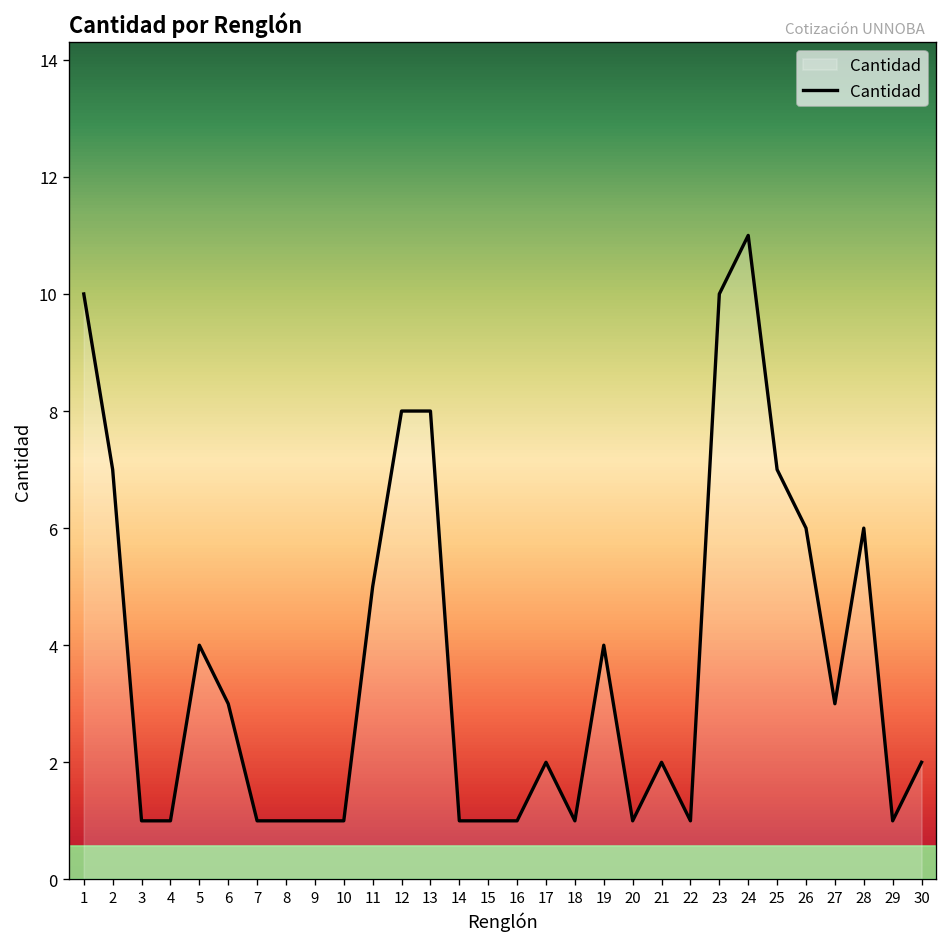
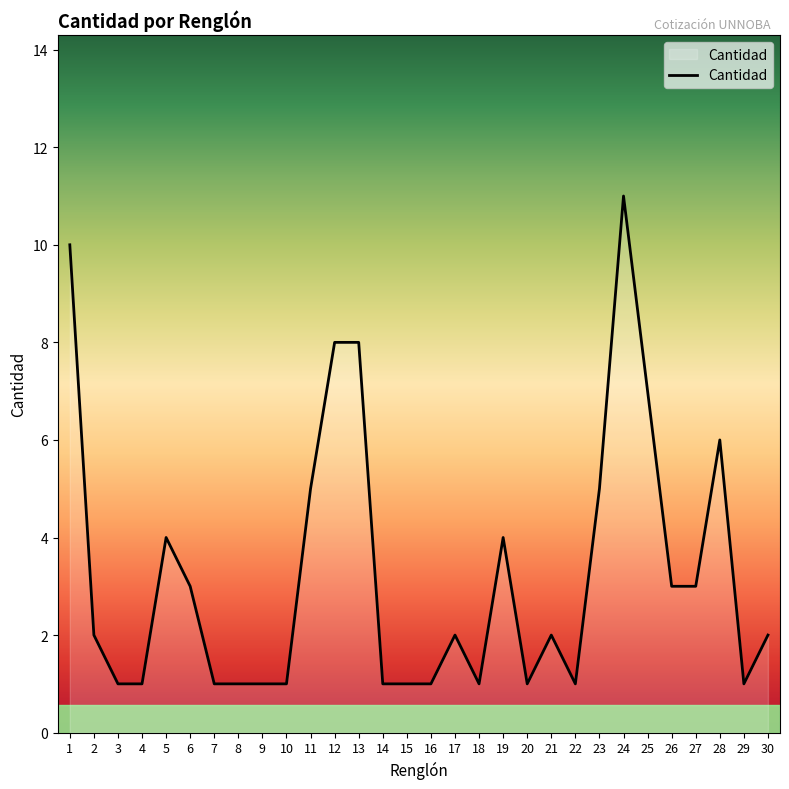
  {
    "1": 10,
-   "2": 7,
+   "2": 2,
    "3": 1,
    "4": 1,
    "5": 4,
    "6": 3,
    "7": 1,
    "8": 1,
    "9": 1,
    "10": 1,
    "11": 5,
    "12": 8,
    "13": 8,
    "14": 1,
    "15": 1,
    "16": 1,
    "17": 2,
    "18": 1,
    "19": 4,
    "20": 1,
    "21": 2,
    "22": 1,
-   "23": 10,
+   "23": 5,
    "24": 11,
    "25": 7,
-   "26": 6,
+   "26": 3,
    "27": 3,
    "28": 6,
    "29": 1,
    "30": 2
  }
